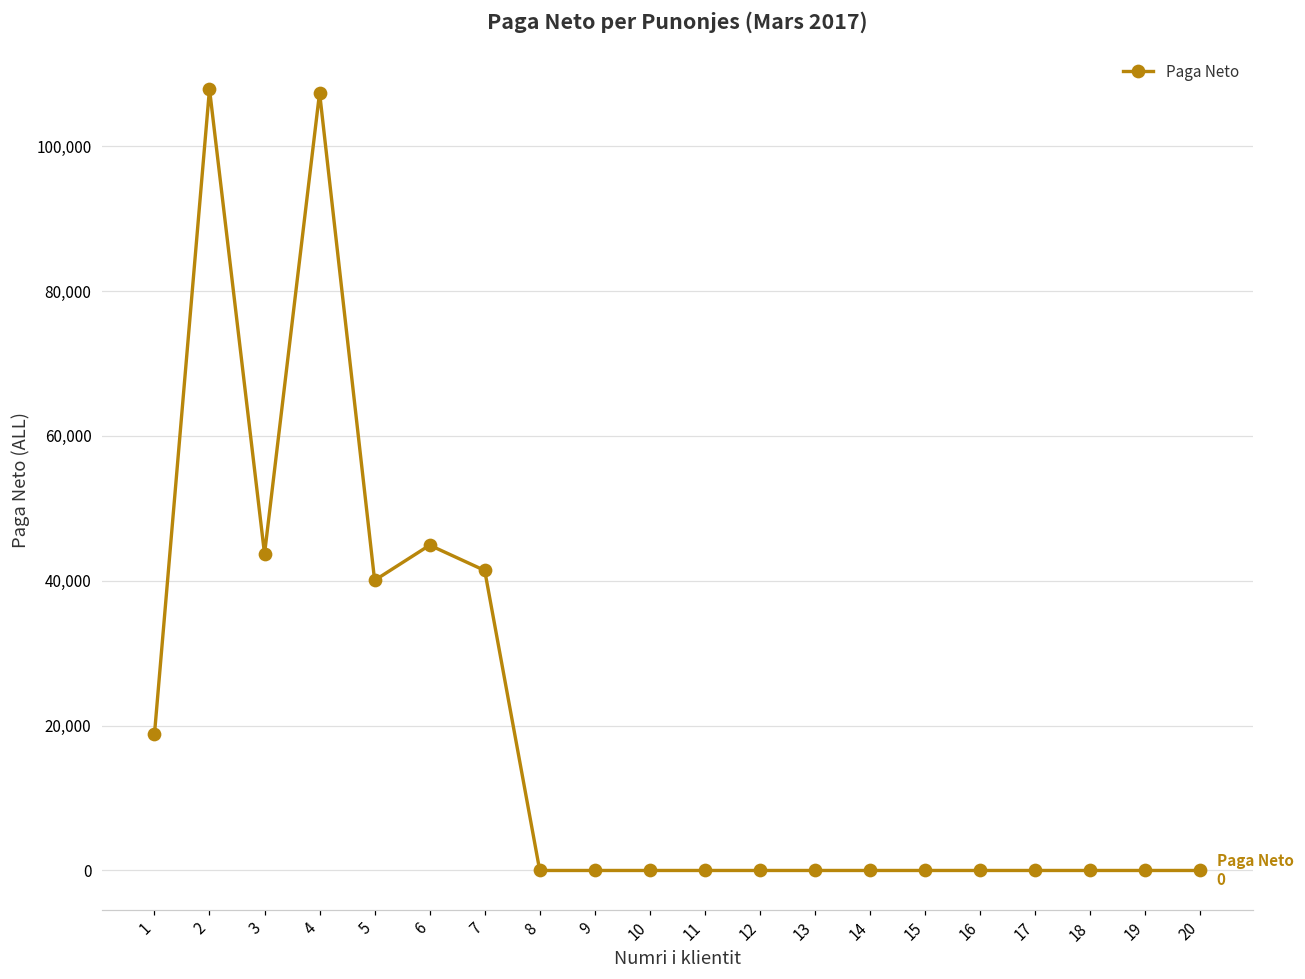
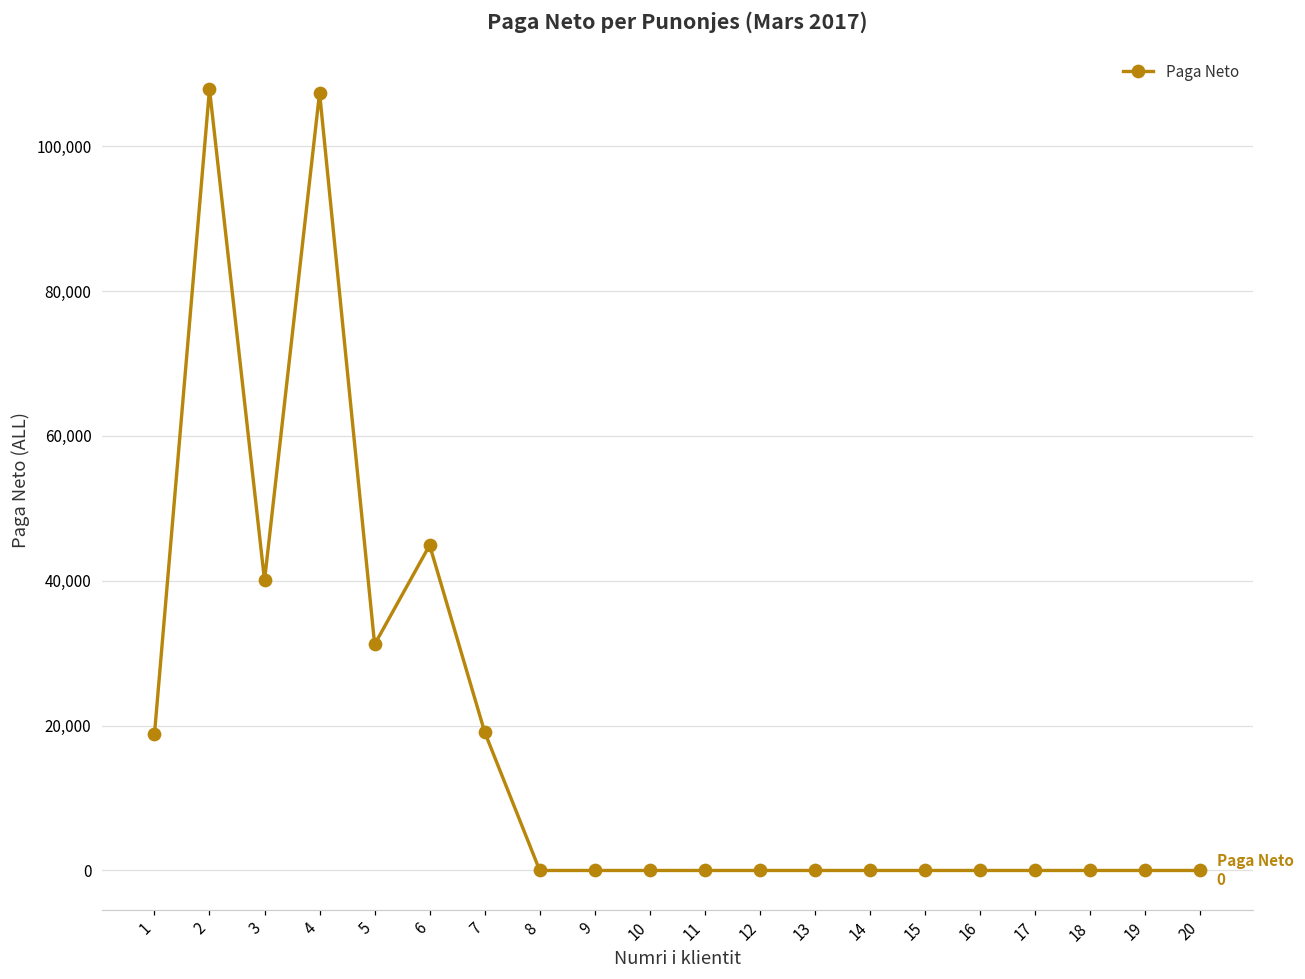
  {
    "1": "19,000",
    "2": "108,000",
-   "3": "44,000",
+   "3": "40,000",
    "4": "107,000",
-   "5": "40,000",
+   "5": "31,000",
    "6": "45,000",
-   "7": "41,000",
+   "7": "19,000",
    "8": "0",
    "9": "0",
    "10": "0",
    "11": "0",
    "12": "0",
    "13": "0",
    "14": "0",
    "15": "0",
    "16": "0",
    "17": "0",
    "18": "0",
    "19": "0"
  }
